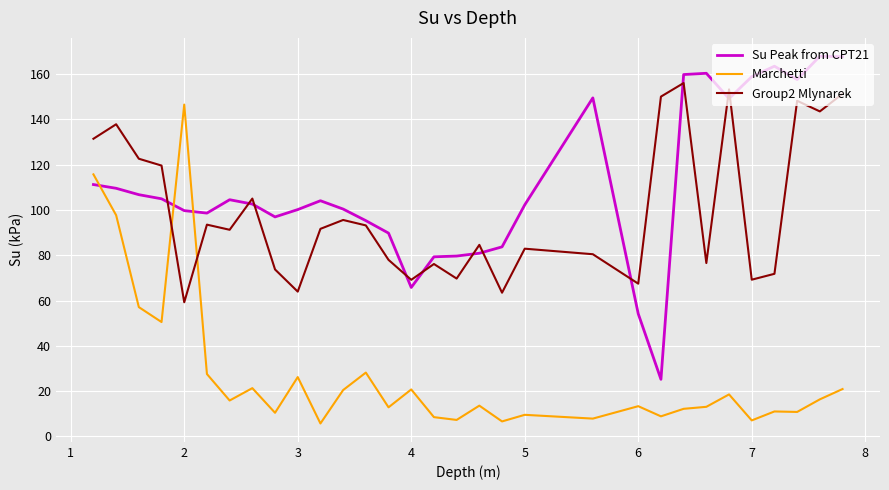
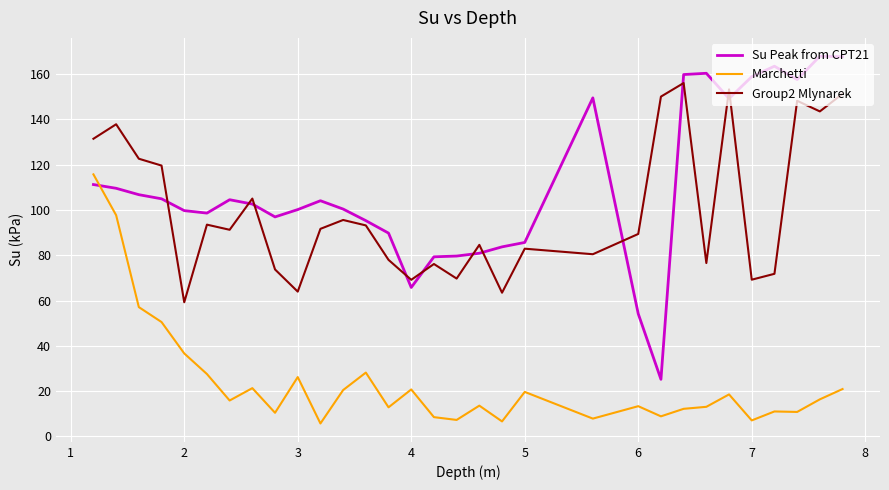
  {
    "Su Peak from CPT21": {
      "2": 100,
      "3": 100,
      "4": 66,
-     "5": 102,
+     "5": 86,
      "6": 54
    },
    "Marchetti": {
-     "2": 147,
+     "2": 37,
      "3": 26,
      "4": 21,
-     "5": 10,
+     "5": 20,
      "6": 13,
      "7": 7
    },
    "Group2 Mlynarek": {
      "2": 59,
      "3": 64,
      "4": 69,
      "5": 83,
-     "6": 67,
+     "6": 89,
      "7": 69
    }
  }
